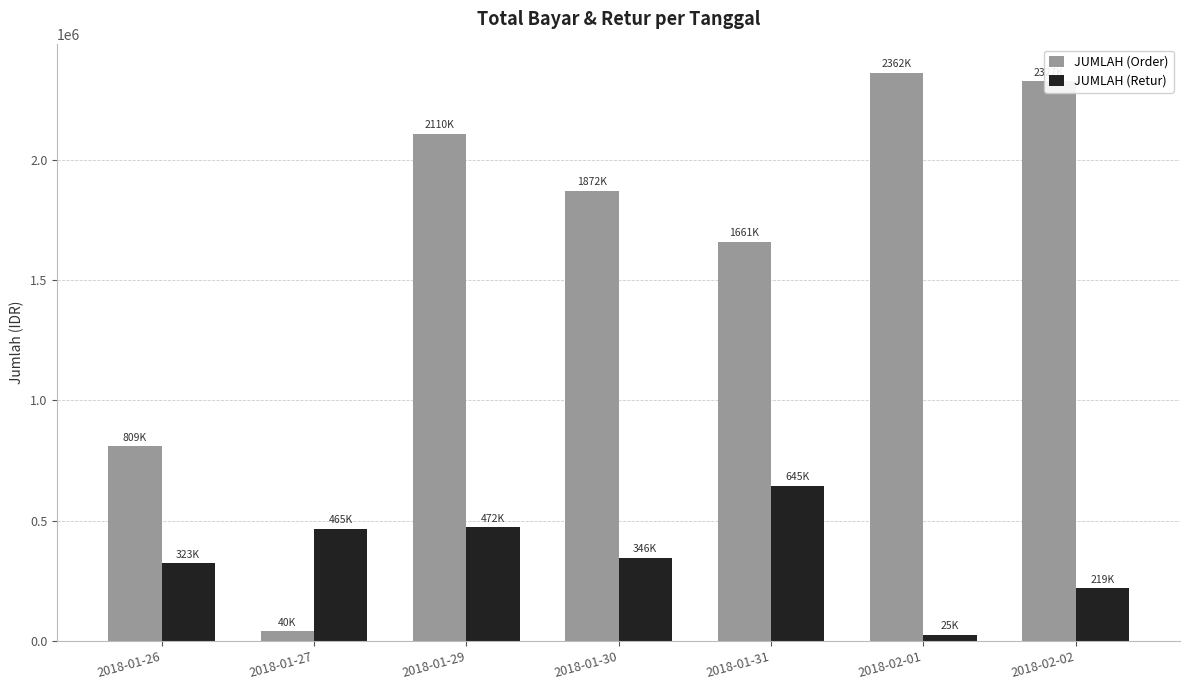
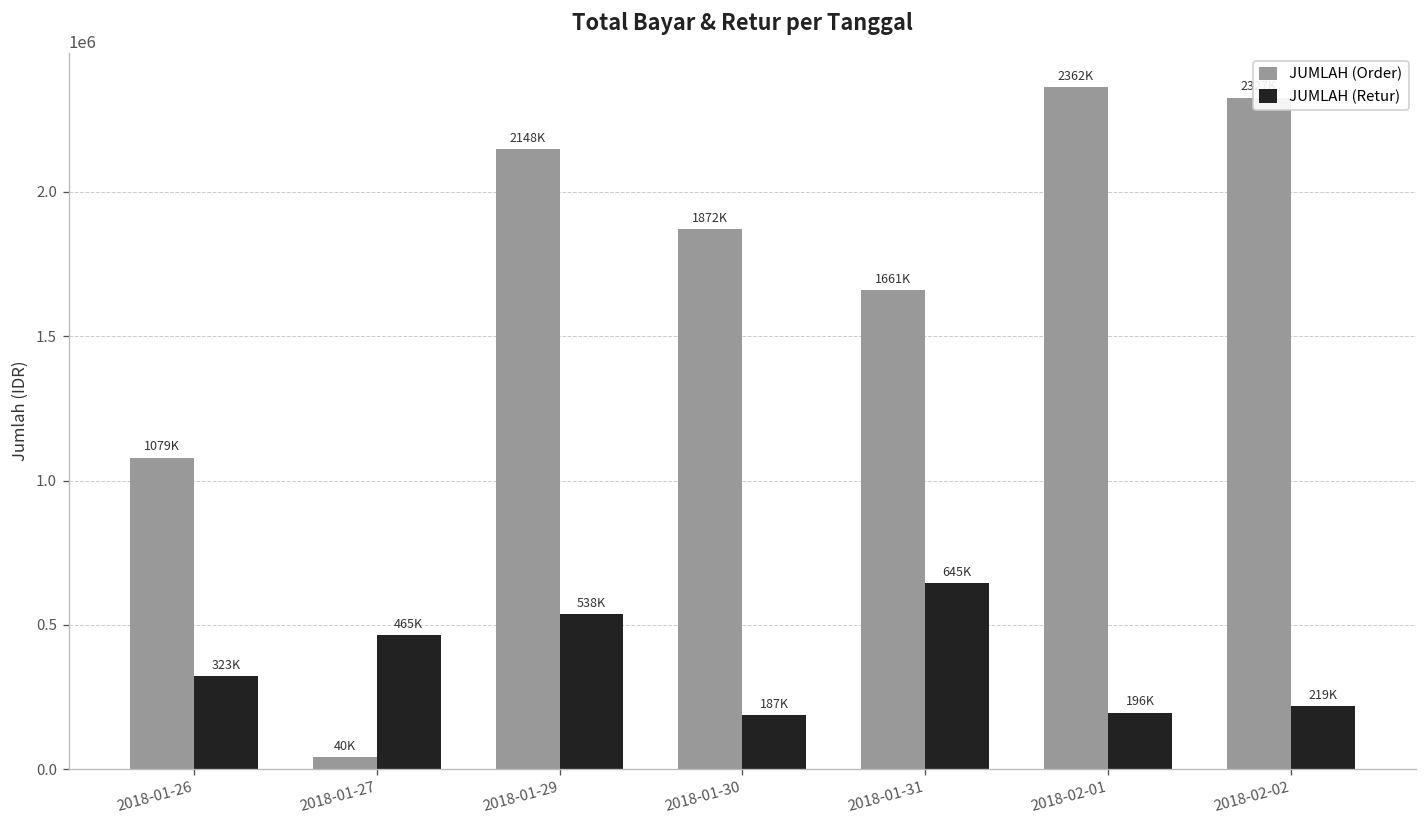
  {
    "JUMLAH (Order)": {
-     "2018-01-26": "809K",
+     "2018-01-26": "1079K",
      "2018-01-27": "40K",
-     "2018-01-29": "2110K",
+     "2018-01-29": "2148K",
      "2018-01-30": "1872K",
      "2018-01-31": "1661K",
      "2018-02-01": "2362K"
    },
    "JUMLAH (Retur)": {
      "2018-01-26": "323K",
      "2018-01-27": "465K",
-     "2018-01-29": "472K",
-     "2018-01-30": "346K",
+     "2018-01-29": "538K",
+     "2018-01-30": "187K",
      "2018-01-31": "645K",
-     "2018-02-01": "25K",
+     "2018-02-01": "196K",
      "2018-02-02": "219K"
    }
  }
